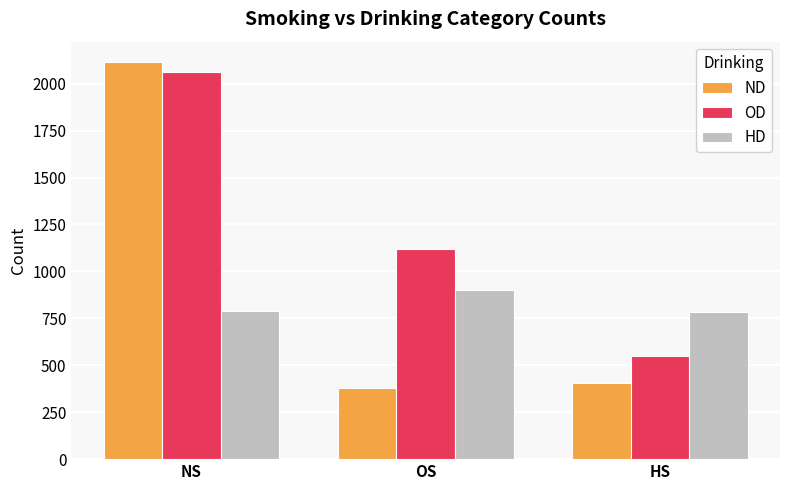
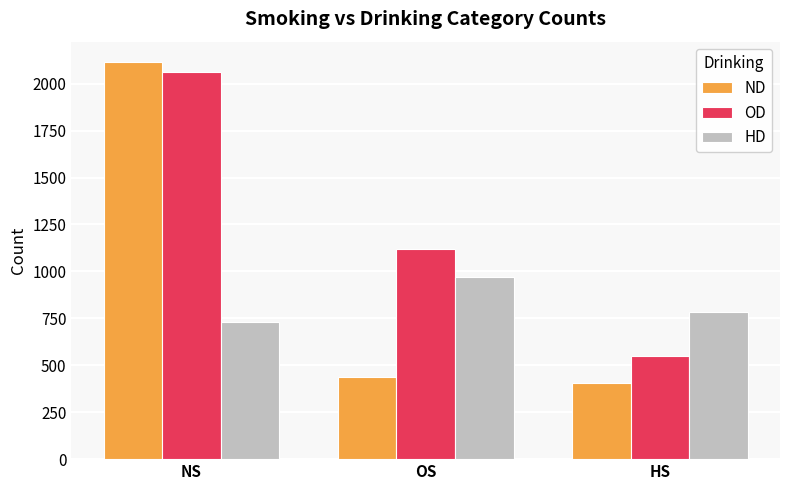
  {
    "ND": {
      "NS": 2120,
-     "OS": 380,
+     "OS": 440,
      "HS": 410
    },
    "OD": {
      "NS": 2060,
      "OS": 1120,
      "HS": 550
    },
    "HD": {
-     "NS": 790,
-     "OS": 900,
+     "NS": 730,
+     "OS": 970,
      "HS": 780
    }
  }
